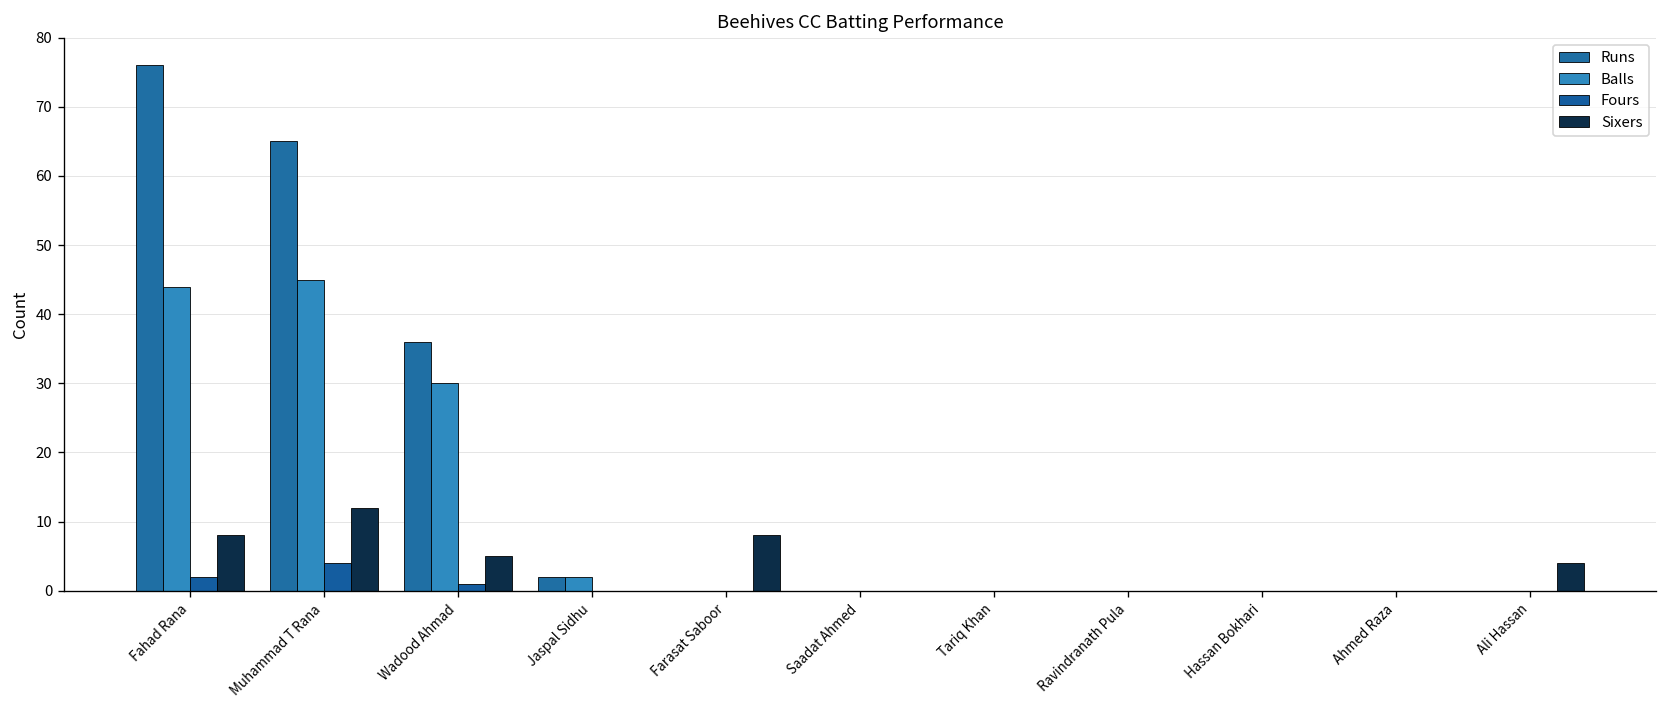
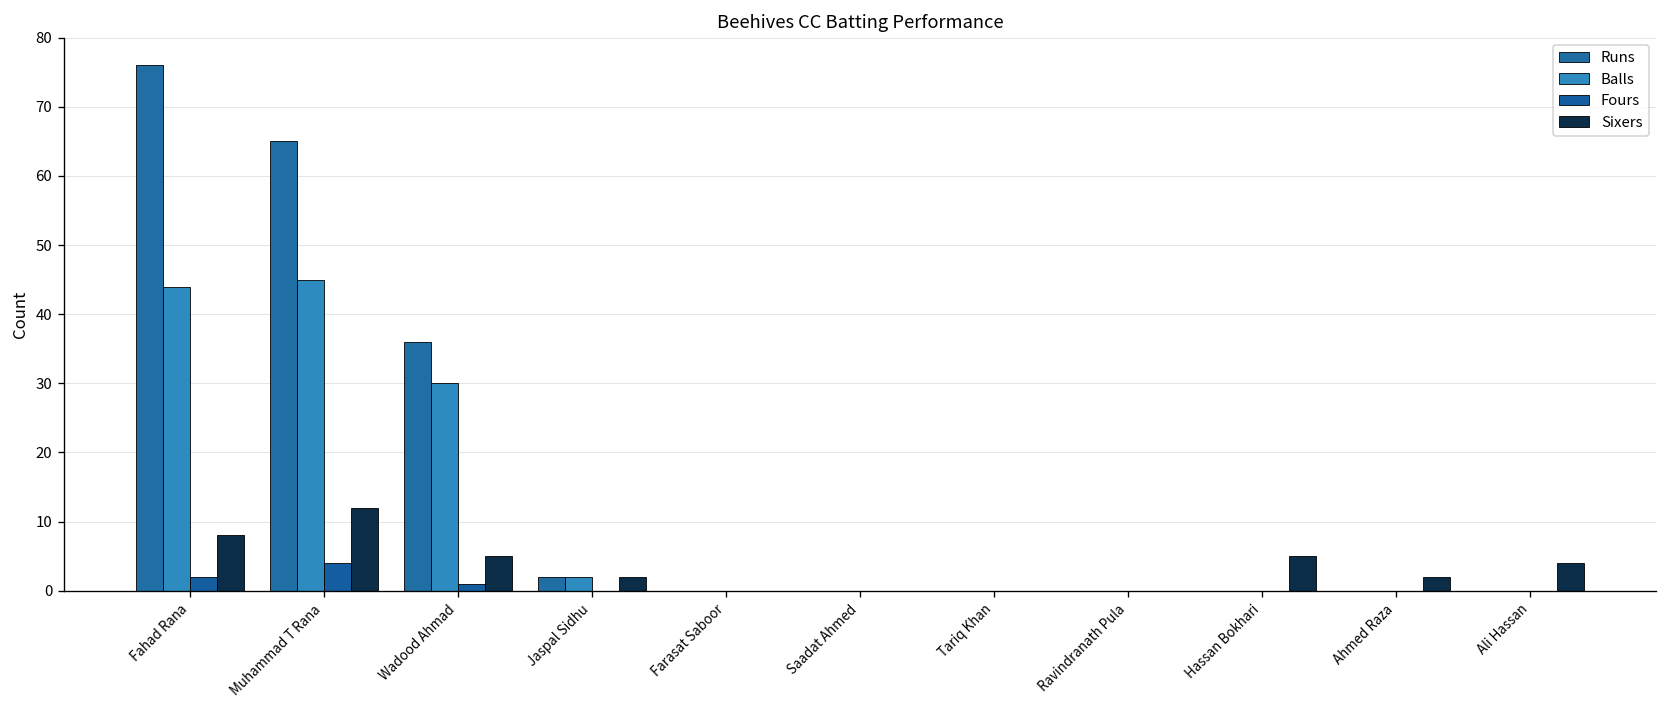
  {
    "Sixers": {
      "Fahad Rana": 8,
      "Muhammad T Rana": 12,
      "Wadood Ahmad": 5,
-     "Jaspal Sidhu": 0,
-     "Farasat Saboor": 8,
+     "Jaspal Sidhu": 2,
+     "Farasat Saboor": 0,
      "Saadat Ahmed": 0,
      "Tariq Khan": 0,
      "Ravindranath Pula": 0,
-     "Hassan Bokhari": 0,
-     "Ahmed Raza": 0,
+     "Hassan Bokhari": 5,
+     "Ahmed Raza": 2,
      "Ali Hassan": 4
    }
  }
